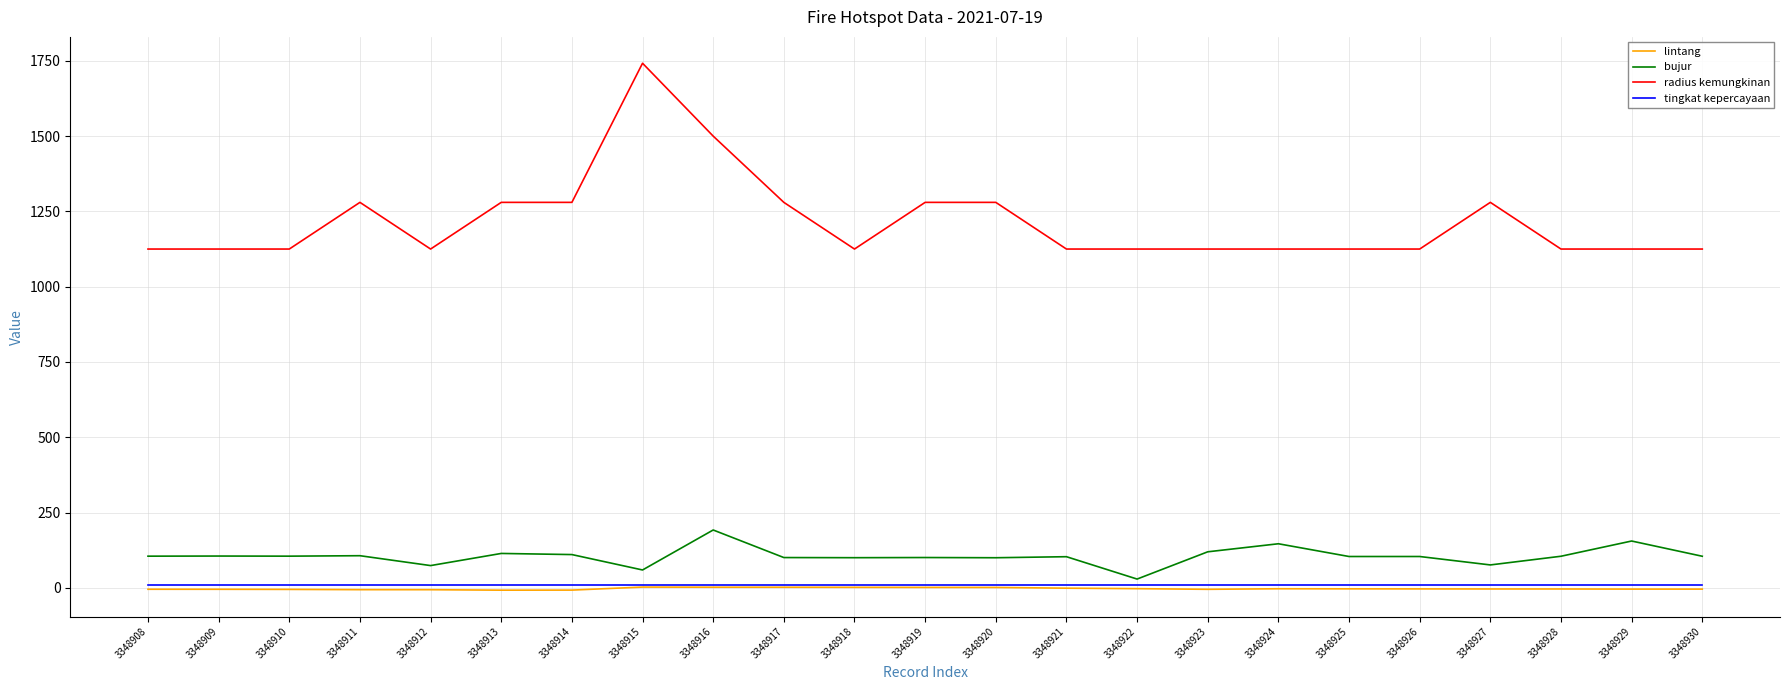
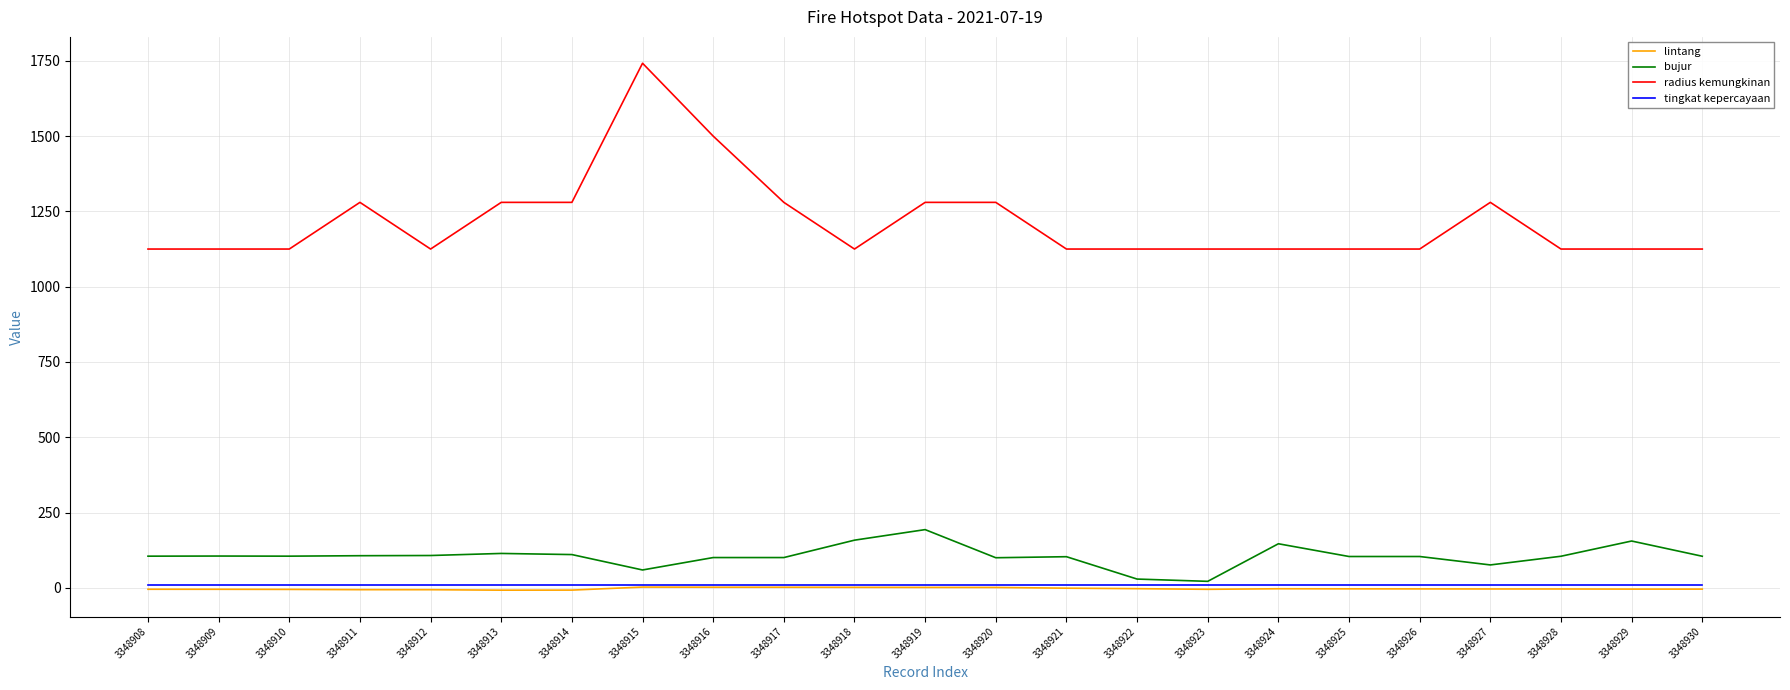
  {
    "lintang": {
      "3348908": 0,
      "3348909": 0,
      "3348910": -10,
      "3348911": -10,
      "3348912": -10,
      "3348913": -10,
      "3348914": -10,
      "3348921": 0,
      "3348922": 0,
      "3348923": 0,
      "3348924": 0,
      "3348925": 0,
      "3348926": 0,
      "3348927": 0,
      "3348928": 0,
      "3348929": 0,
      "3348930": 0
    },
    "bujur": {
      "3348908": 110,
      "3348909": 110,
      "3348910": 110,
      "3348911": 110,
-     "3348912": 70,
+     "3348912": 110,
      "3348913": 110,
      "3348914": 110,
      "3348915": 60,
-     "3348916": 190,
+     "3348916": 100,
      "3348917": 100,
-     "3348918": 100,
-     "3348919": 100,
+     "3348918": 160,
+     "3348919": 190,
      "3348920": 100,
      "3348921": 100,
      "3348922": 30,
-     "3348923": 120,
+     "3348923": 20,
      "3348924": 150,
      "3348925": 100,
      "3348926": 100,
      "3348927": 80,
      "3348928": 100,
      "3348929": 160,
      "3348930": 100
    },
    "radius kemungkinan": {
      "3348908": 1130,
      "3348909": 1130,
      "3348910": 1130,
      "3348911": 1280,
      "3348912": 1130,
      "3348913": 1280,
      "3348914": 1280,
      "3348915": 1740,
      "3348916": 1500,
      "3348917": 1280,
      "3348918": 1130,
      "3348919": 1280,
      "3348920": 1280,
      "3348921": 1130,
      "3348922": 1130,
      "3348923": 1130,
      "3348924": 1130,
      "3348925": 1130,
      "3348926": 1130,
      "3348927": 1280,
      "3348928": 1130,
      "3348929": 1130,
      "3348930": 1130
    },
    "tingkat kepercayaan": {
      "3348908": 10,
      "3348909": 10,
      "3348910": 10,
      "3348911": 10,
      "3348912": 10,
      "3348913": 10,
      "3348914": 10,
      "3348921": 10,
      "3348922": 10,
      "3348923": 10,
      "3348924": 10,
      "3348925": 10,
      "3348926": 10,
      "3348927": 10,
      "3348928": 10,
      "3348929": 10,
      "3348930": 10
    }
  }
